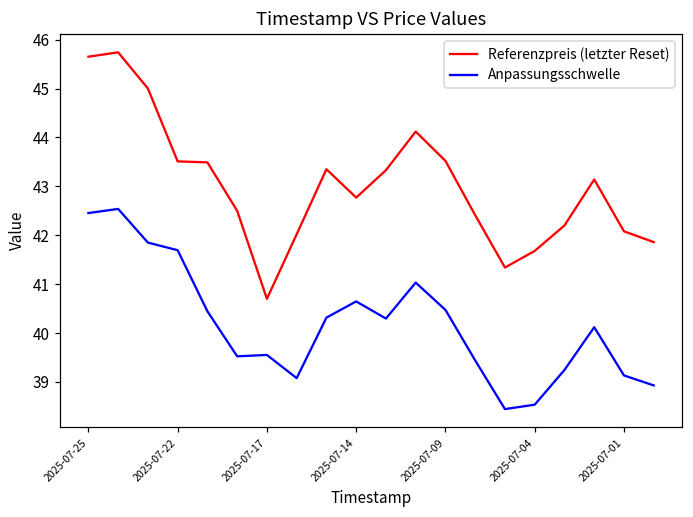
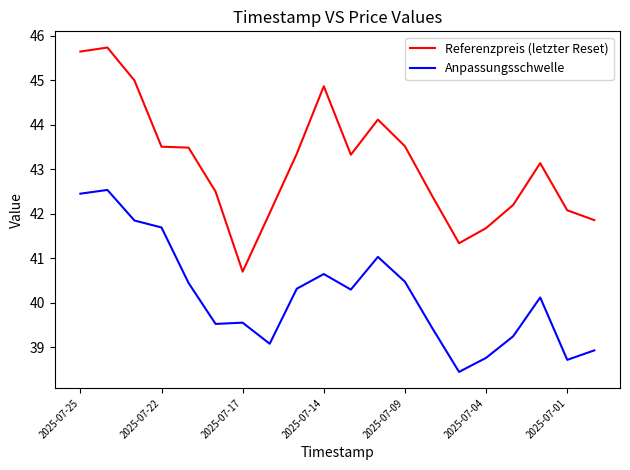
  {
    "Referenzpreis (letzter Reset)": {
      "2025-07-25": 45.7,
      "2025-07-22": 43.5,
      "2025-07-17": 40.7,
-     "2025-07-14": 42.8,
+     "2025-07-14": 44.9,
      "2025-07-09": 43.5,
      "2025-07-04": 41.7,
      "2025-07-01": 42.1
    },
    "Anpassungsschwelle": {
      "2025-07-25": 42.5,
      "2025-07-22": 41.7,
      "2025-07-17": 39.6,
      "2025-07-14": 40.6,
      "2025-07-09": 40.5,
-     "2025-07-04": 38.5,
-     "2025-07-01": 39.1
+     "2025-07-04": 38.8,
+     "2025-07-01": 38.7
    }
  }
